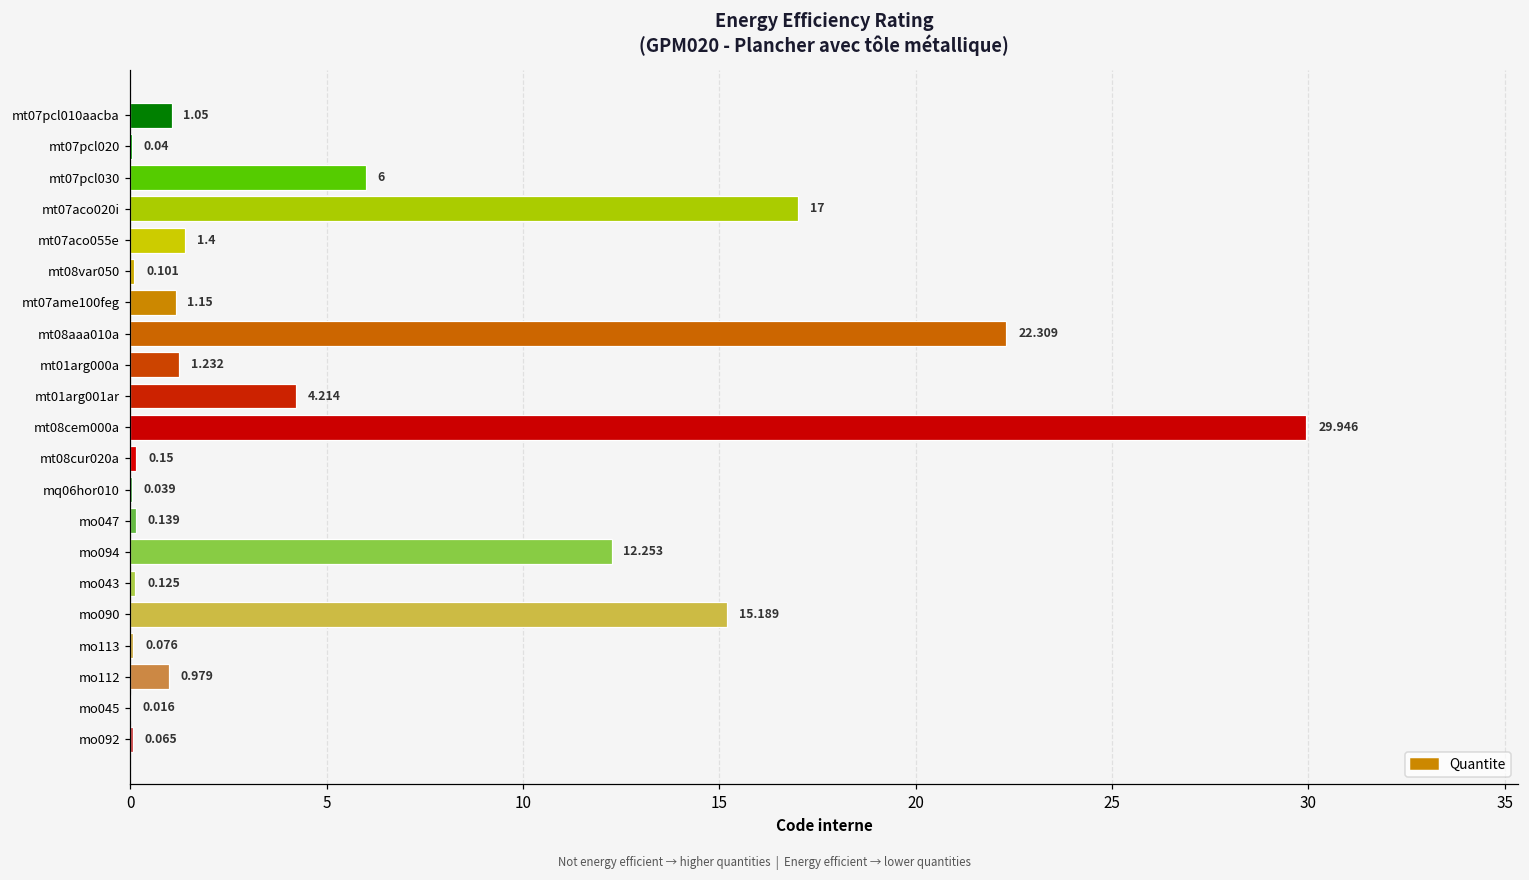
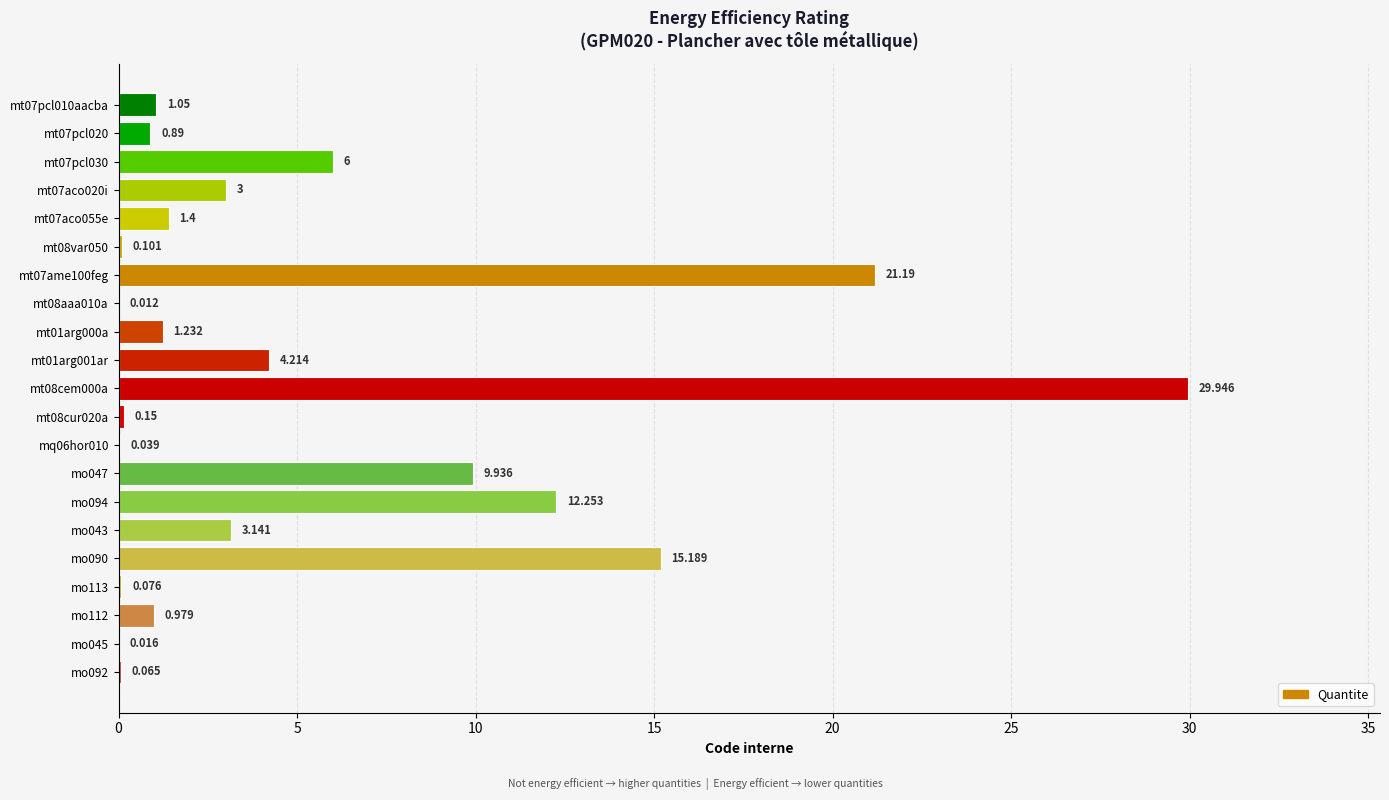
  {
    "mt07pcl010aacba": 1.05,
-   "mt07pcl020": 0.04,
+   "mt07pcl020": 0.89,
    "mt07pcl030": 6,
-   "mt07aco020i": 17,
+   "mt07aco020i": 3,
    "mt07aco055e": 1.4,
    "mt08var050": 0.101,
-   "mt07ame100feg": 1.15,
-   "mt08aaa010a": 22.309,
+   "mt07ame100feg": 21.19,
+   "mt08aaa010a": 0.012,
    "mt01arg000a": 1.232,
    "mt01arg001ar": 4.214,
    "mt08cem000a": 29.946,
    "mt08cur020a": 0.15,
    "mq06hor010": 0.039,
-   "mo047": 0.139,
+   "mo047": 9.936,
    "mo094": 12.253,
-   "mo043": 0.125,
+   "mo043": 3.141,
    "mo090": 15.189,
    "mo113": 0.076,
    "mo112": 0.979,
    "mo045": 0.016,
    "mo092": 0.065
  }
